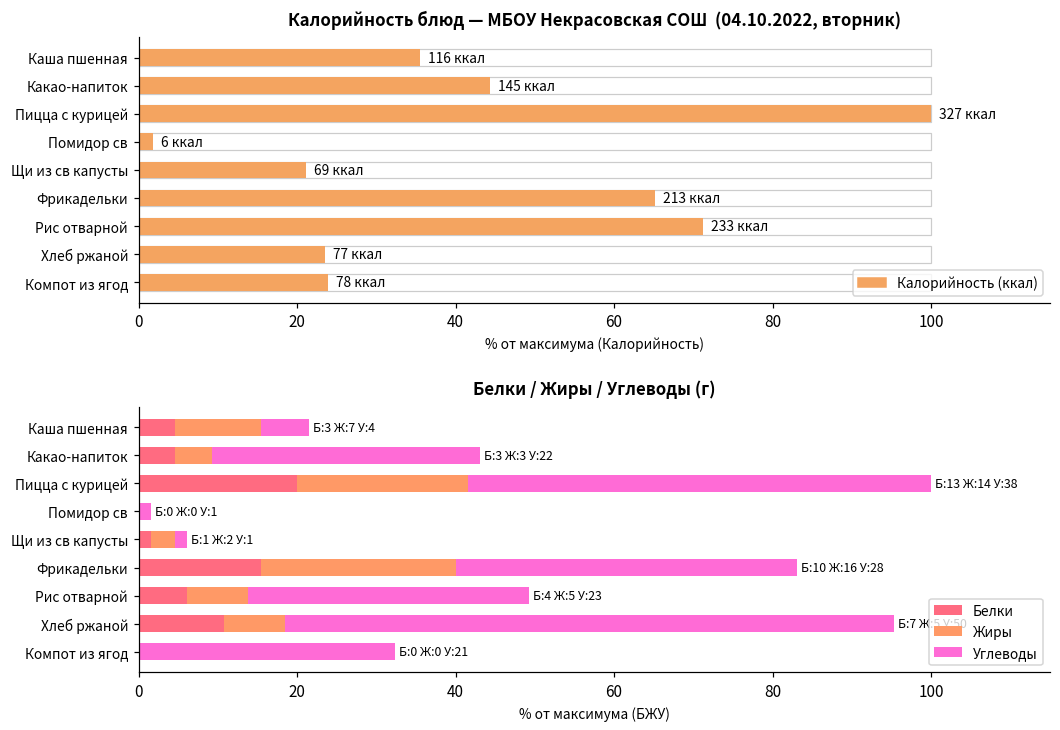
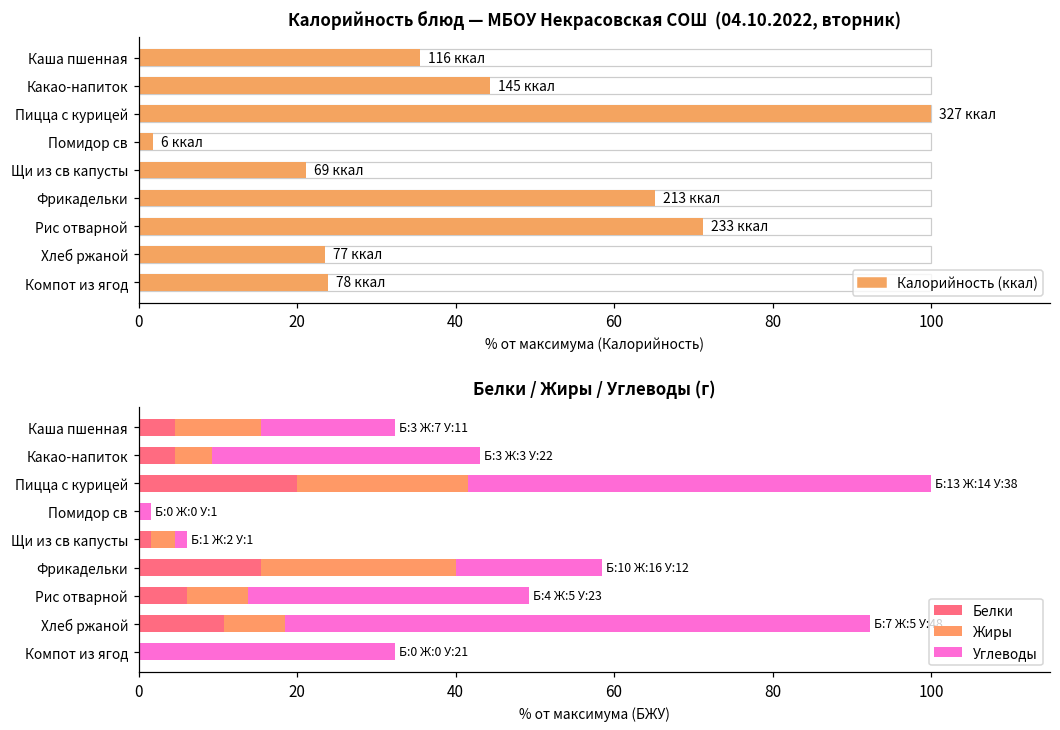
  {
    "Белки / Жиры / Углеводы (г)": {
      "Углеводы": {
-       "Каша пшенная": 4,
+       "Каша пшенная": 11,
        "Щи из св капусты": 2,
-       "Фрикадельки": 28,
-       "Хлеб ржаной": 77
+       "Фрикадельки": 12,
+       "Хлеб ржаной": 74
      }
    }
  }
